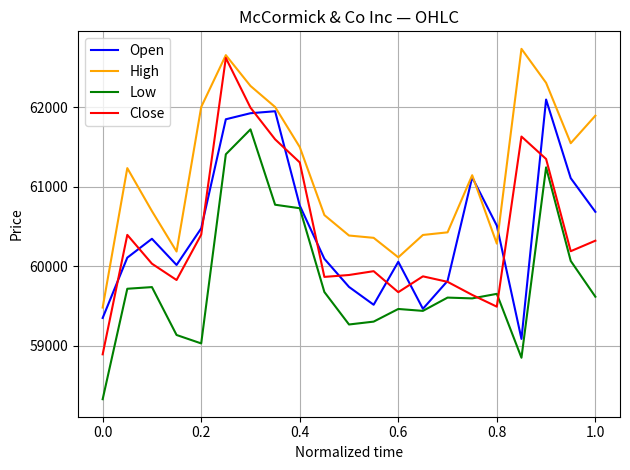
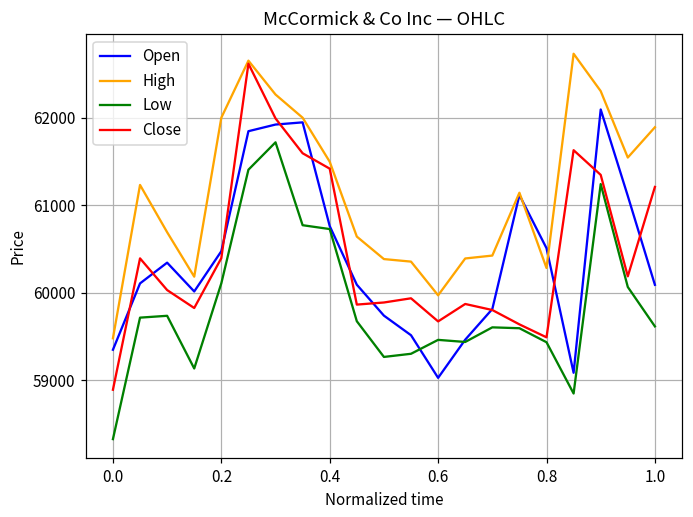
  {
    "Open": {
      "0.0": 59400,
      "0.2": 60500,
      "0.4": 60800,
-     "0.6": 60100,
+     "0.6": 59000,
      "0.8": 60500,
-     "1.0": 60700
+     "1.0": 60100
    },
    "High": {
      "0.0": 59500,
      "0.2": 62000,
      "0.4": 61500,
-     "0.6": 60100,
+     "0.6": 60000,
      "0.8": 60300,
      "1.0": 61900
    },
    "Low": {
      "0.0": 58300,
-     "0.2": 59000,
+     "0.2": 60100,
      "0.4": 60700,
      "0.6": 59500,
-     "0.8": 59700,
+     "0.8": 59400,
      "1.0": 59600
    },
    "Close": {
      "0.0": 58900,
      "0.2": 60400,
-     "0.4": 61300,
+     "0.4": 61400,
      "0.6": 59700,
      "0.8": 59500,
-     "1.0": 60300
+     "1.0": 61200
    }
  }
